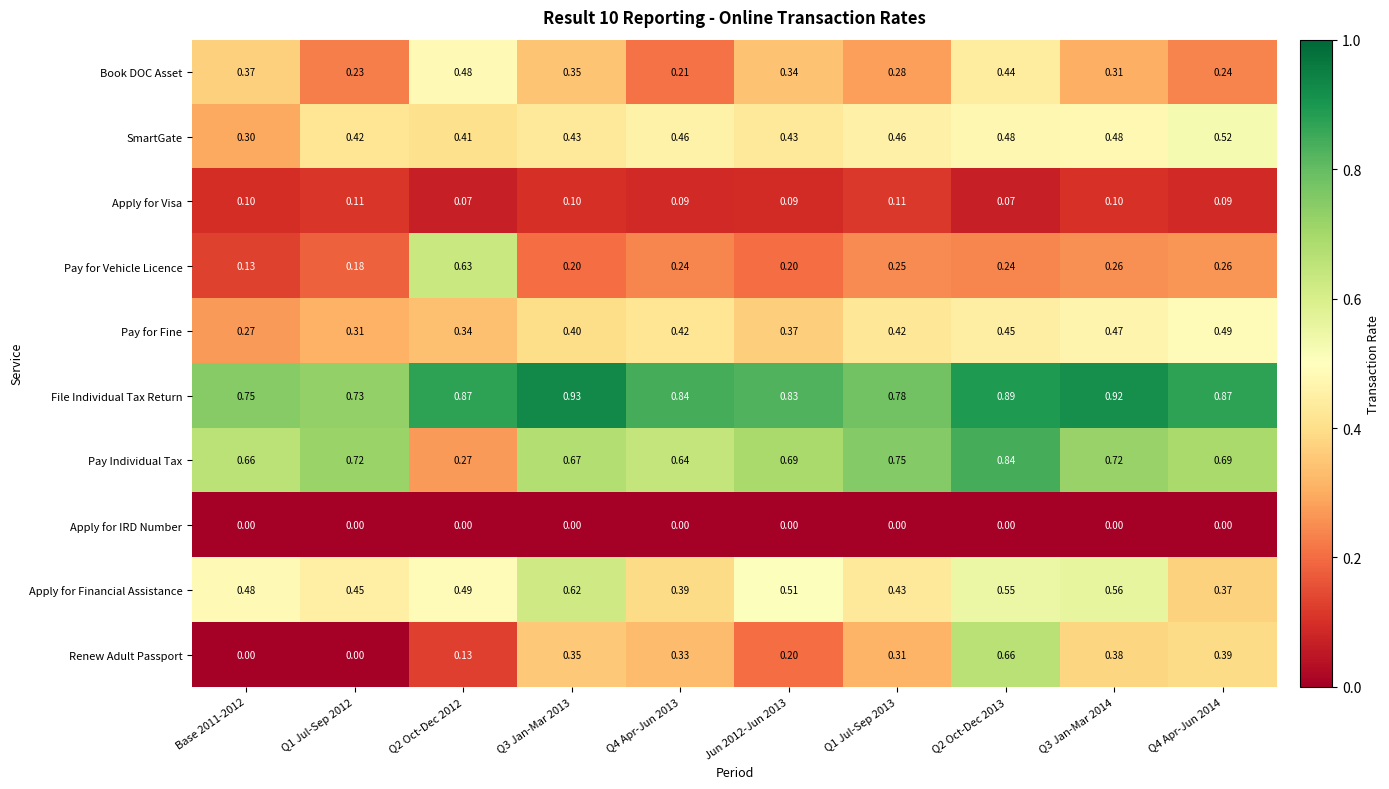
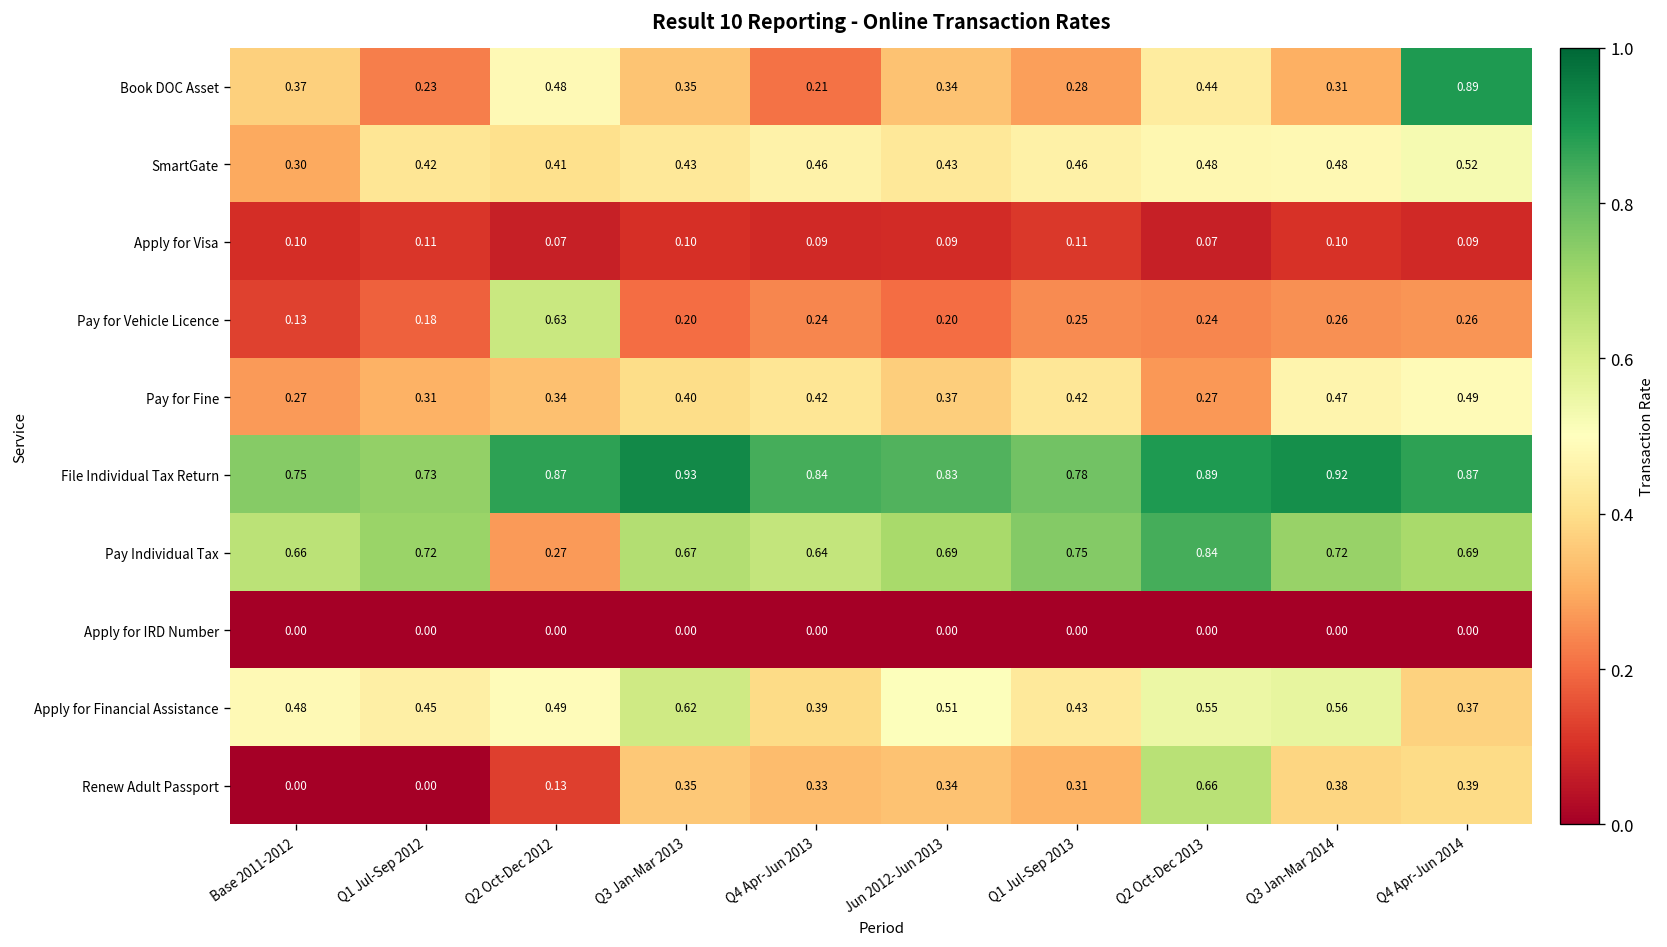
  {
    "Book DOC Asset": {
      "Base 2011-2012": 0.37,
      "Q1 Jul-Sep 2012": 0.23,
      "Q2 Oct-Dec 2012": 0.48,
      "Q3 Jan-Mar 2013": 0.35,
      "Q4 Apr-Jun 2013": 0.21,
      "Jun 2012-Jun 2013": 0.34,
      "Q1 Jul-Sep 2013": 0.28,
      "Q2 Oct-Dec 2013": 0.44,
      "Q3 Jan-Mar 2014": 0.31,
-     "Q4 Apr-Jun 2014": 0.24
+     "Q4 Apr-Jun 2014": 0.89
    },
    "SmartGate": {
      "Base 2011-2012": 0.30,
      "Q1 Jul-Sep 2012": 0.42,
      "Q2 Oct-Dec 2012": 0.41,
      "Q3 Jan-Mar 2013": 0.43,
      "Q4 Apr-Jun 2013": 0.46,
      "Jun 2012-Jun 2013": 0.43,
      "Q1 Jul-Sep 2013": 0.46,
      "Q2 Oct-Dec 2013": 0.48,
      "Q3 Jan-Mar 2014": 0.48,
      "Q4 Apr-Jun 2014": 0.52
    },
    "Apply for Visa": {
      "Base 2011-2012": 0.10,
      "Q1 Jul-Sep 2012": 0.11,
      "Q2 Oct-Dec 2012": 0.07,
      "Q3 Jan-Mar 2013": 0.10,
      "Q4 Apr-Jun 2013": 0.09,
      "Jun 2012-Jun 2013": 0.09,
      "Q1 Jul-Sep 2013": 0.11,
      "Q2 Oct-Dec 2013": 0.07,
      "Q3 Jan-Mar 2014": 0.10,
      "Q4 Apr-Jun 2014": 0.09
    },
    "Pay for Vehicle Licence": {
      "Base 2011-2012": 0.13,
      "Q1 Jul-Sep 2012": 0.18,
      "Q2 Oct-Dec 2012": 0.63,
      "Q3 Jan-Mar 2013": 0.20,
      "Q4 Apr-Jun 2013": 0.24,
      "Jun 2012-Jun 2013": 0.20,
      "Q1 Jul-Sep 2013": 0.25,
      "Q2 Oct-Dec 2013": 0.24,
      "Q3 Jan-Mar 2014": 0.26,
      "Q4 Apr-Jun 2014": 0.26
    },
    "Pay for Fine": {
      "Base 2011-2012": 0.27,
      "Q1 Jul-Sep 2012": 0.31,
      "Q2 Oct-Dec 2012": 0.34,
      "Q3 Jan-Mar 2013": 0.40,
      "Q4 Apr-Jun 2013": 0.42,
      "Jun 2012-Jun 2013": 0.37,
      "Q1 Jul-Sep 2013": 0.42,
-     "Q2 Oct-Dec 2013": 0.45,
+     "Q2 Oct-Dec 2013": 0.27,
      "Q3 Jan-Mar 2014": 0.47,
      "Q4 Apr-Jun 2014": 0.49
    },
    "File Individual Tax Return": {
      "Base 2011-2012": 0.75,
      "Q1 Jul-Sep 2012": 0.73,
      "Q2 Oct-Dec 2012": 0.87,
      "Q3 Jan-Mar 2013": 0.93,
      "Q4 Apr-Jun 2013": 0.84,
      "Jun 2012-Jun 2013": 0.83,
      "Q1 Jul-Sep 2013": 0.78,
      "Q2 Oct-Dec 2013": 0.89,
      "Q3 Jan-Mar 2014": 0.92,
      "Q4 Apr-Jun 2014": 0.87
    },
    "Pay Individual Tax": {
      "Base 2011-2012": 0.66,
      "Q1 Jul-Sep 2012": 0.72,
      "Q2 Oct-Dec 2012": 0.27,
      "Q3 Jan-Mar 2013": 0.67,
      "Q4 Apr-Jun 2013": 0.64,
      "Jun 2012-Jun 2013": 0.69,
      "Q1 Jul-Sep 2013": 0.75,
      "Q2 Oct-Dec 2013": 0.84,
      "Q3 Jan-Mar 2014": 0.72,
      "Q4 Apr-Jun 2014": 0.69
    },
    "Apply for IRD Number": {
      "Base 2011-2012": 0.00,
      "Q1 Jul-Sep 2012": 0.00,
      "Q2 Oct-Dec 2012": 0.00,
      "Q3 Jan-Mar 2013": 0.00,
      "Q4 Apr-Jun 2013": 0.00,
      "Jun 2012-Jun 2013": 0.00,
      "Q1 Jul-Sep 2013": 0.00,
      "Q2 Oct-Dec 2013": 0.00,
      "Q3 Jan-Mar 2014": 0.00,
      "Q4 Apr-Jun 2014": 0.00
    },
    "Apply for Financial Assistance": {
      "Base 2011-2012": 0.48,
      "Q1 Jul-Sep 2012": 0.45,
      "Q2 Oct-Dec 2012": 0.49,
      "Q3 Jan-Mar 2013": 0.62,
      "Q4 Apr-Jun 2013": 0.39,
      "Jun 2012-Jun 2013": 0.51,
      "Q1 Jul-Sep 2013": 0.43,
      "Q2 Oct-Dec 2013": 0.55,
      "Q3 Jan-Mar 2014": 0.56,
      "Q4 Apr-Jun 2014": 0.37
    },
    "Renew Adult Passport": {
      "Base 2011-2012": 0.00,
      "Q1 Jul-Sep 2012": 0.00,
      "Q2 Oct-Dec 2012": 0.13,
      "Q3 Jan-Mar 2013": 0.35,
      "Q4 Apr-Jun 2013": 0.33,
-     "Jun 2012-Jun 2013": 0.20,
+     "Jun 2012-Jun 2013": 0.34,
      "Q1 Jul-Sep 2013": 0.31,
      "Q2 Oct-Dec 2013": 0.66,
      "Q3 Jan-Mar 2014": 0.38,
      "Q4 Apr-Jun 2014": 0.39
    }
  }
